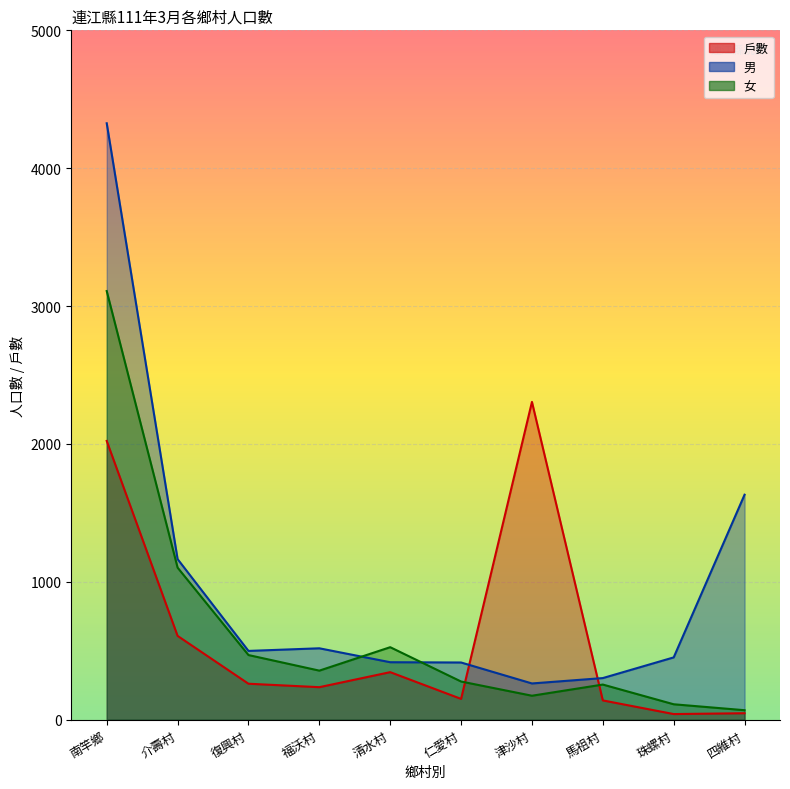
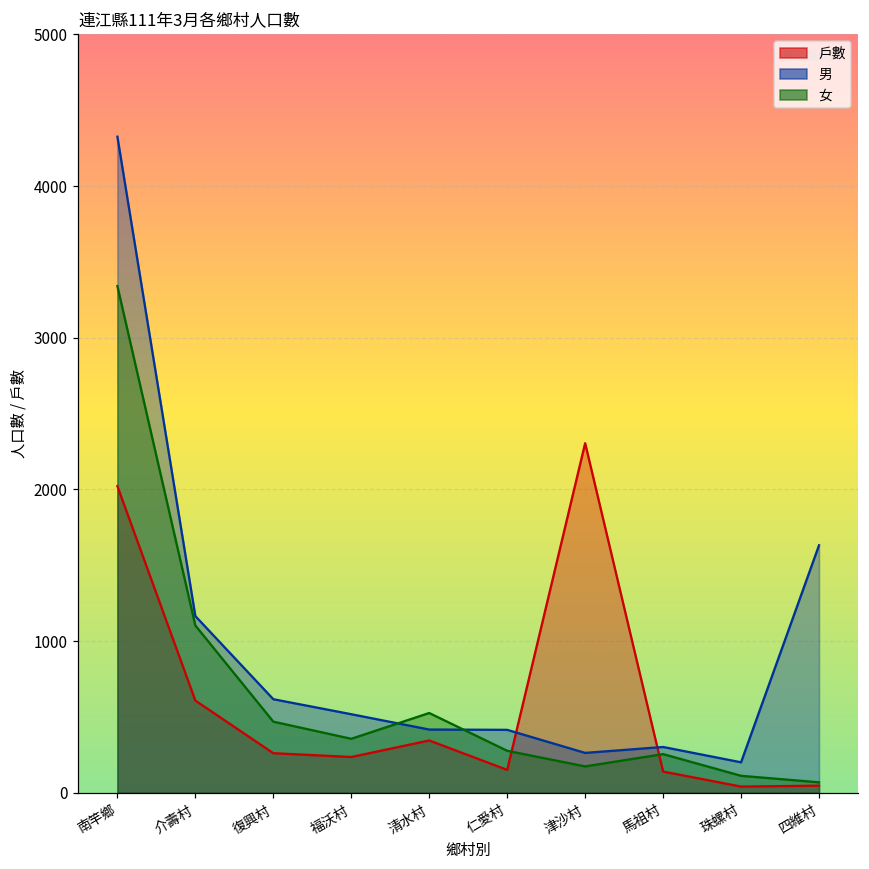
  {
    "戶數": {
      "南竿鄉": 2020,
      "介壽村": 610,
      "復興村": 260,
      "福沃村": 240,
      "清水村": 350,
      "仁愛村": 150,
      "津沙村": 2310,
      "馬祖村": 140,
      "珠螺村": 40,
      "四維村": 50
    },
    "男": {
      "南竿鄉": 4330,
      "介壽村": 1170,
-     "復興村": 500,
+     "復興村": 620,
      "福沃村": 520,
      "清水村": 420,
      "仁愛村": 420,
      "津沙村": 260,
      "馬祖村": 300,
-     "珠螺村": 450,
+     "珠螺村": 200,
      "四維村": 1630
    },
    "女": {
-     "南竿鄉": 3110,
+     "南竿鄉": 3340,
      "介壽村": 1100,
      "復興村": 470,
      "福沃村": 360,
      "清水村": 530,
      "仁愛村": 280,
      "津沙村": 170,
      "馬祖村": 260,
      "珠螺村": 110,
      "四維村": 70
    }
  }
